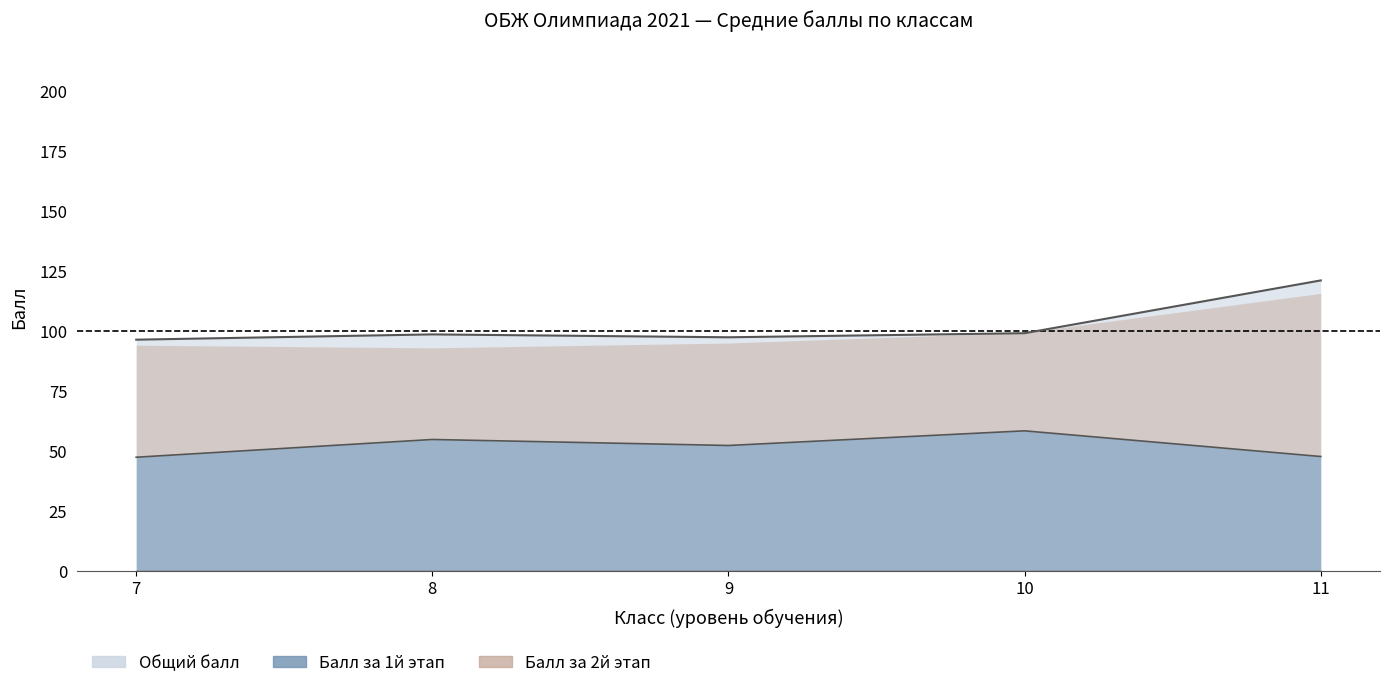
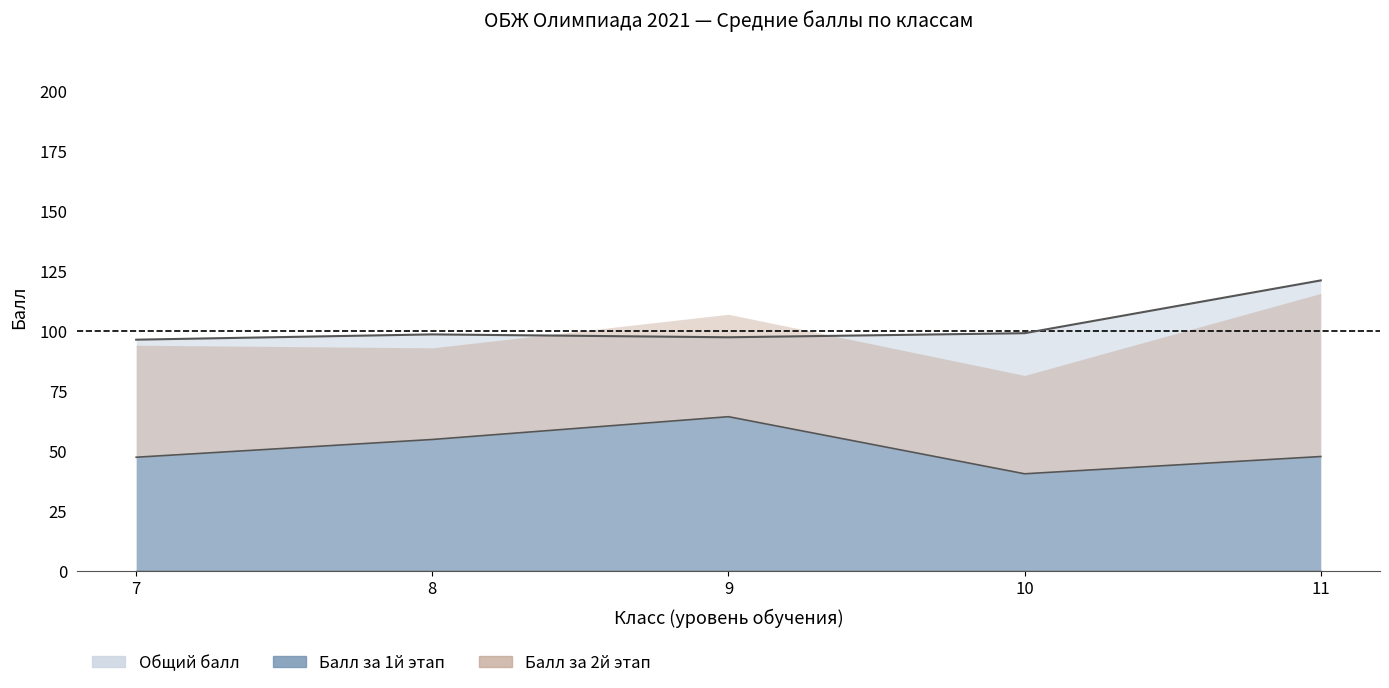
  {
    "Балл за 1й этап": {
      "7": 47,
      "8": 55,
-     "9": 52,
-     "10": 58,
+     "9": 64,
+     "10": 40,
      "11": 48
    }
  }
